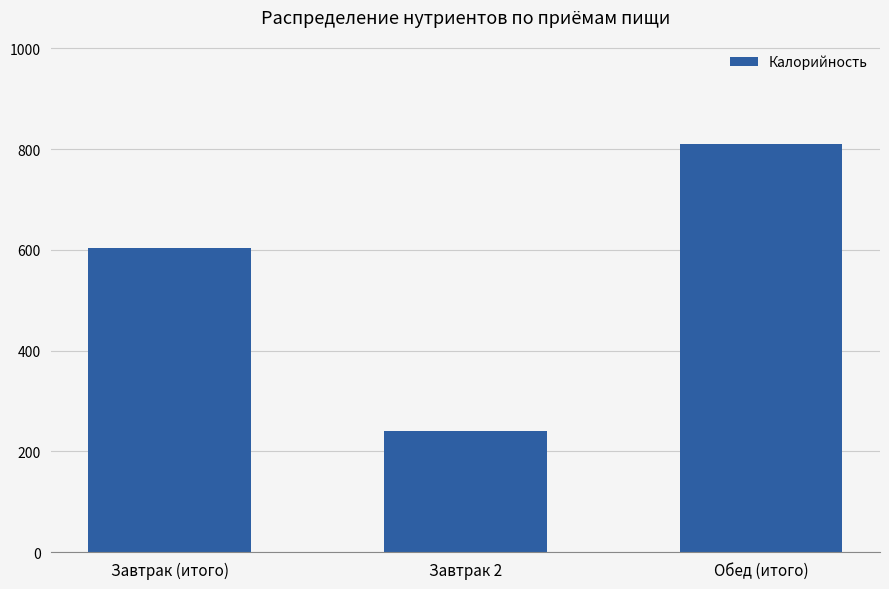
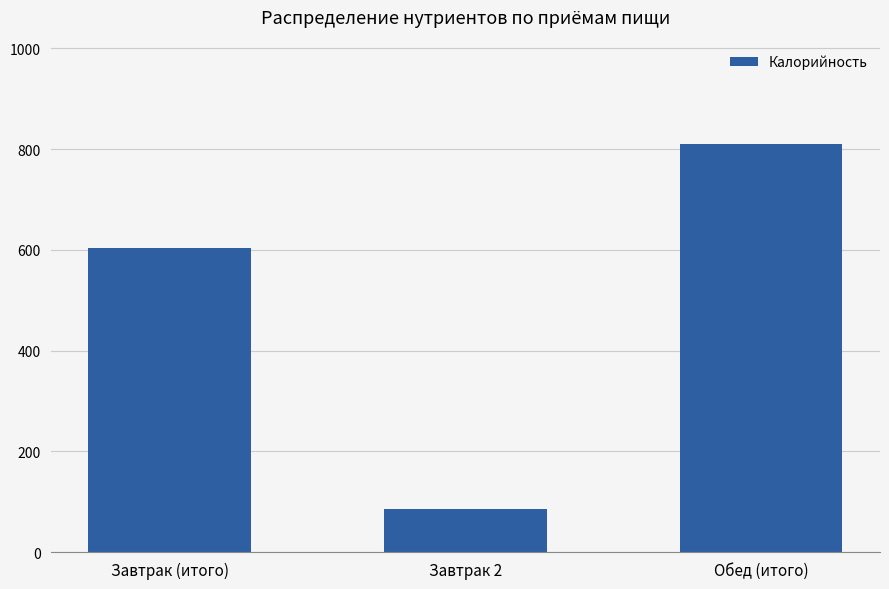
  {
    "Завтрак (итого)": 600,
-   "Завтрак 2": 240,
+   "Завтрак 2": 90,
    "Обед (итого)": 810
  }
